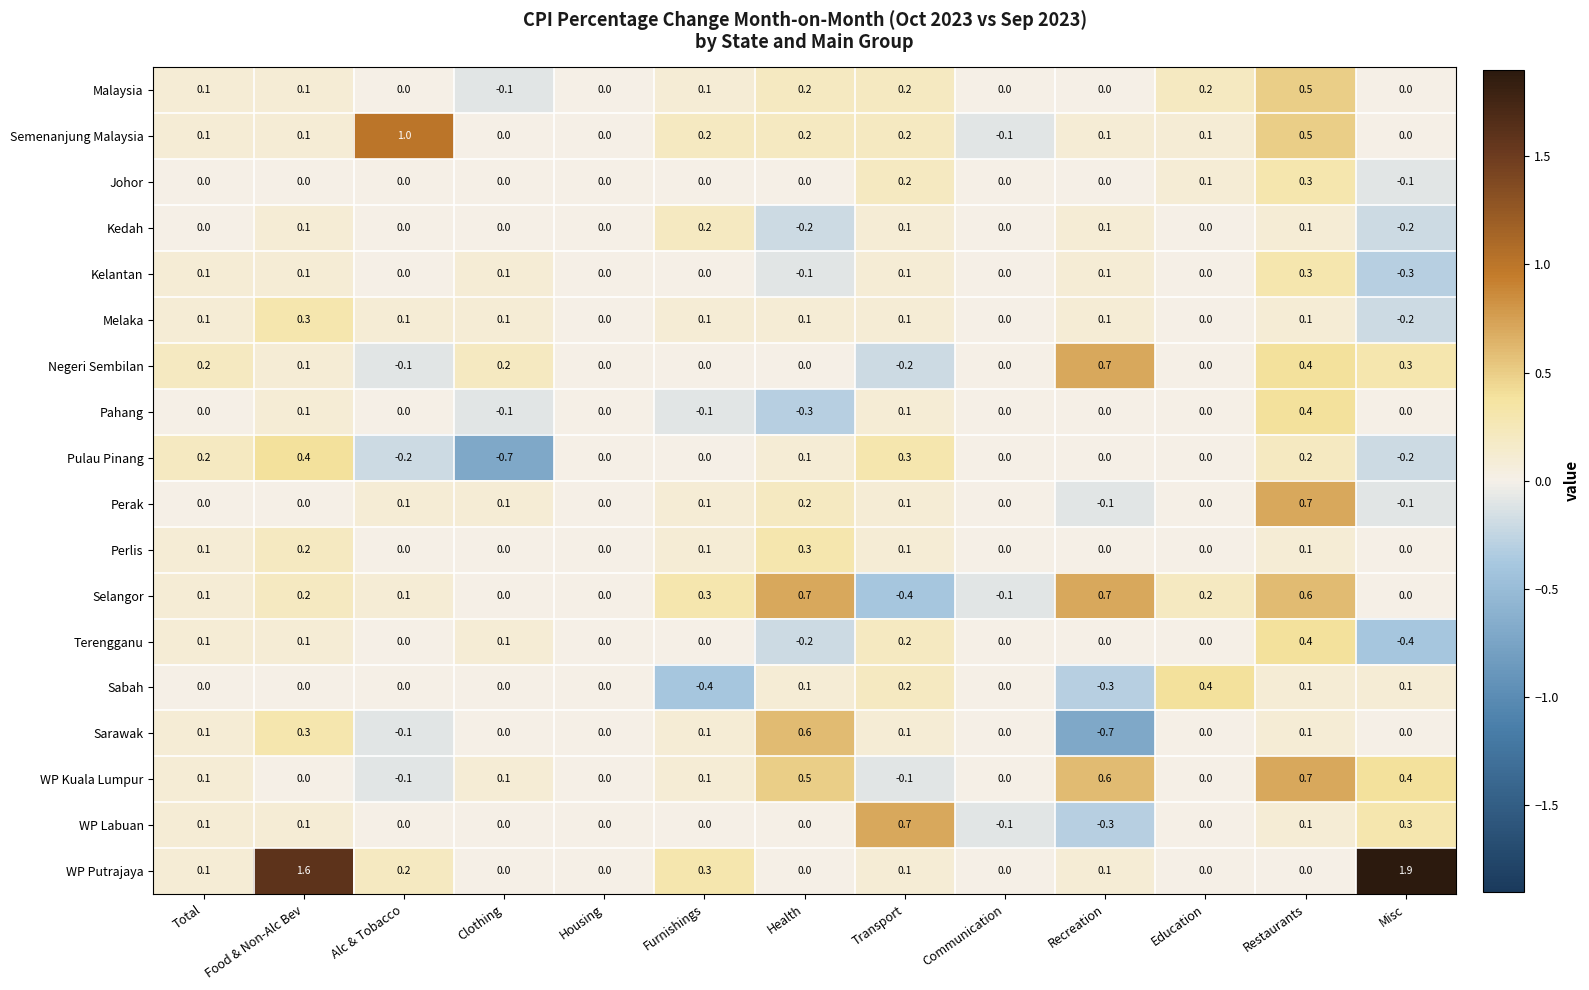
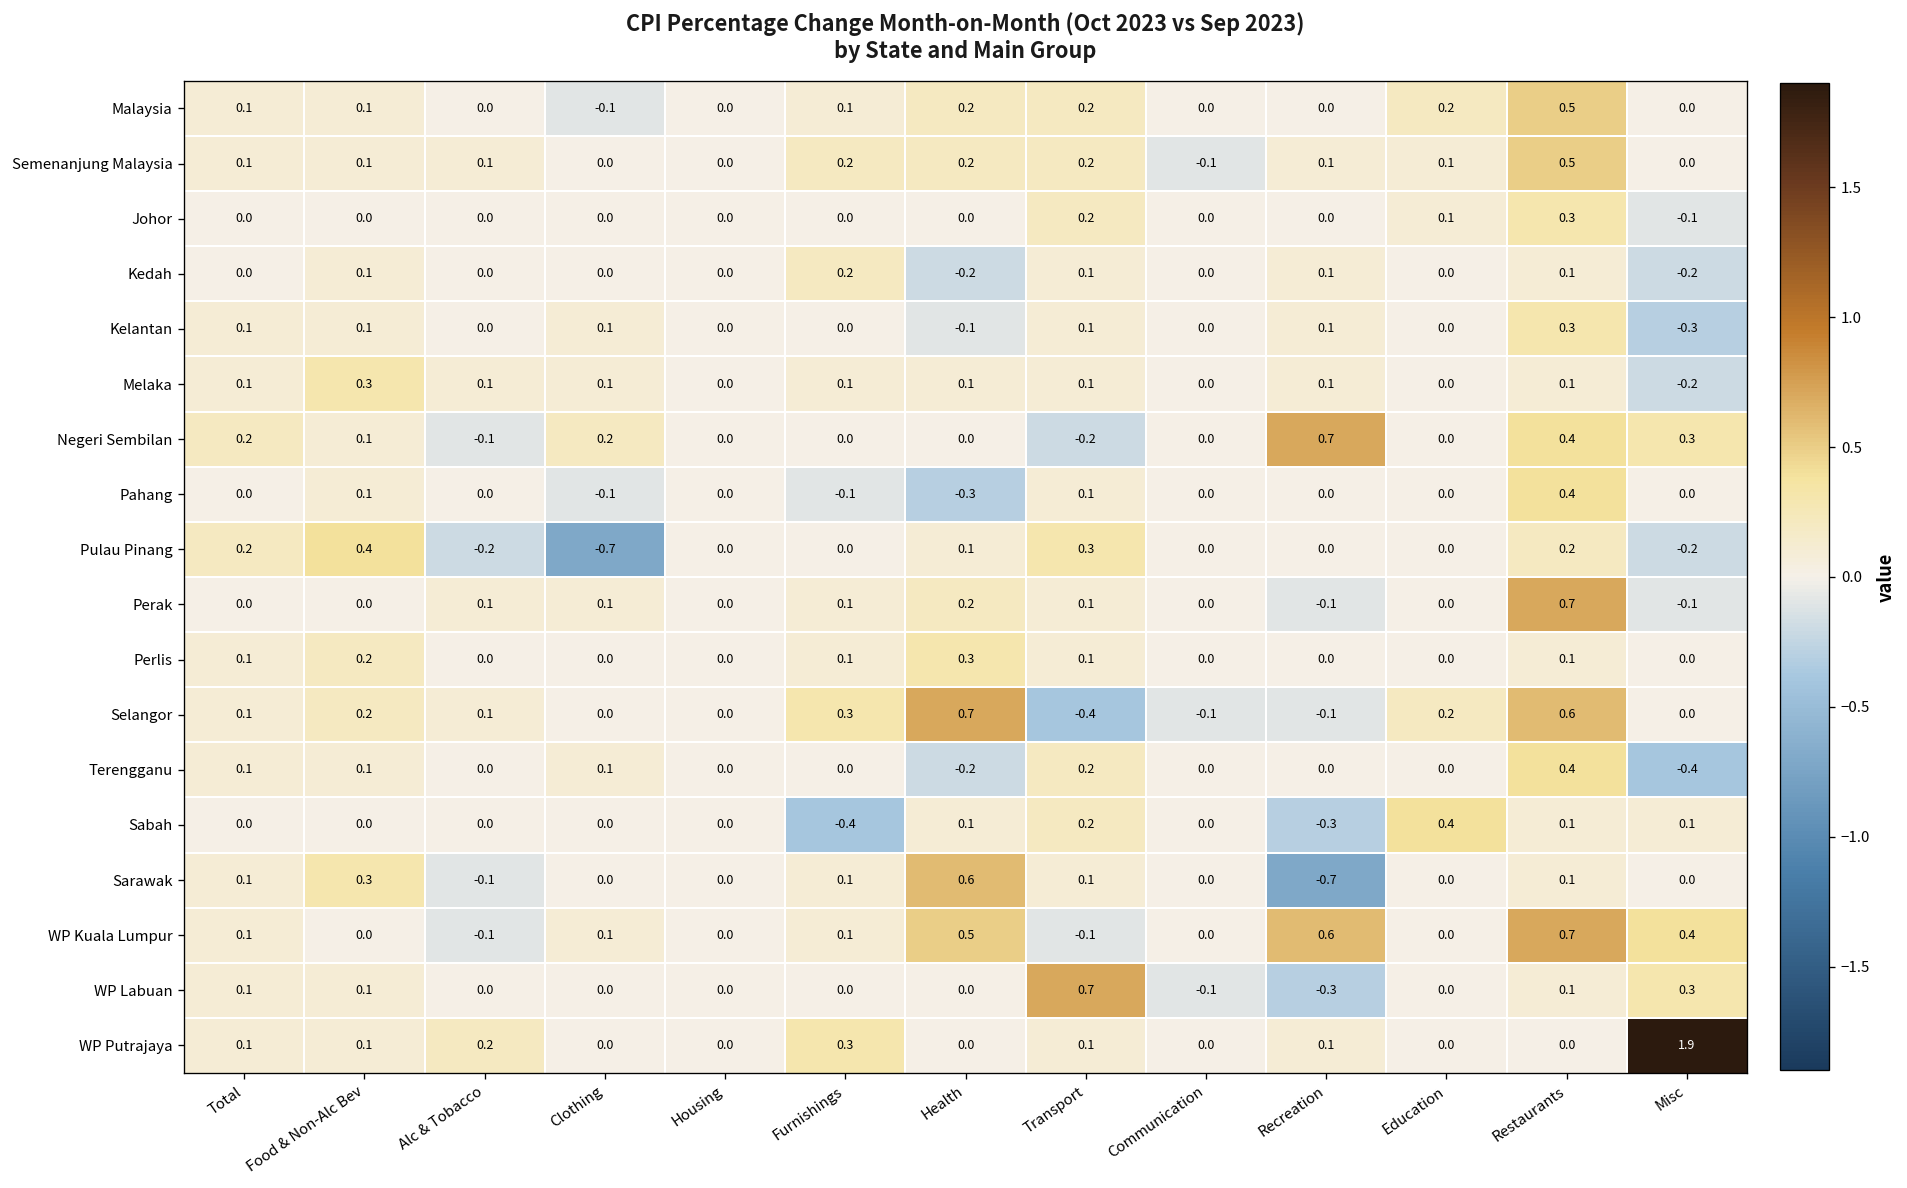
  {
    "Semenanjung Malaysia": {
      "Total": 0.1,
      "Food & Non-Alc Bev": 0.1,
-     "Alc & Tobacco": 1.0,
+     "Alc & Tobacco": 0.1,
      "Clothing": 0.0,
      "Housing": 0.0,
      "Furnishings": 0.2,
      "Health": 0.2,
      "Transport": 0.2,
      "Communication": -0.1,
      "Recreation": 0.1,
      "Education": 0.1,
      "Restaurants": 0.5,
      "Misc": 0.0
    },
    "Selangor": {
      "Total": 0.1,
      "Food & Non-Alc Bev": 0.2,
      "Alc & Tobacco": 0.1,
      "Clothing": 0.0,
      "Housing": 0.0,
      "Furnishings": 0.3,
      "Health": 0.7,
      "Transport": -0.4,
      "Communication": -0.1,
-     "Recreation": 0.7,
+     "Recreation": -0.1,
      "Education": 0.2,
      "Restaurants": 0.6,
      "Misc": 0.0
    },
    "WP Putrajaya": {
      "Total": 0.1,
-     "Food & Non-Alc Bev": 1.6,
+     "Food & Non-Alc Bev": 0.1,
      "Alc & Tobacco": 0.2,
      "Clothing": 0.0,
      "Housing": 0.0,
      "Furnishings": 0.3,
      "Health": 0.0,
      "Transport": 0.1,
      "Communication": 0.0,
      "Recreation": 0.1,
      "Education": 0.0,
      "Restaurants": 0.0,
      "Misc": 1.9
    }
  }
